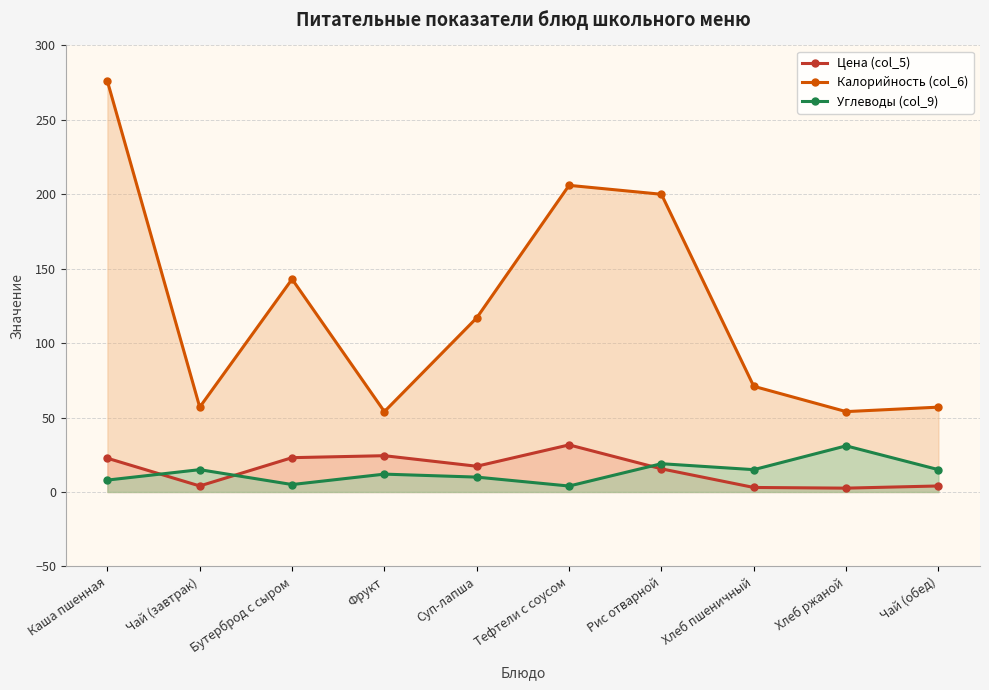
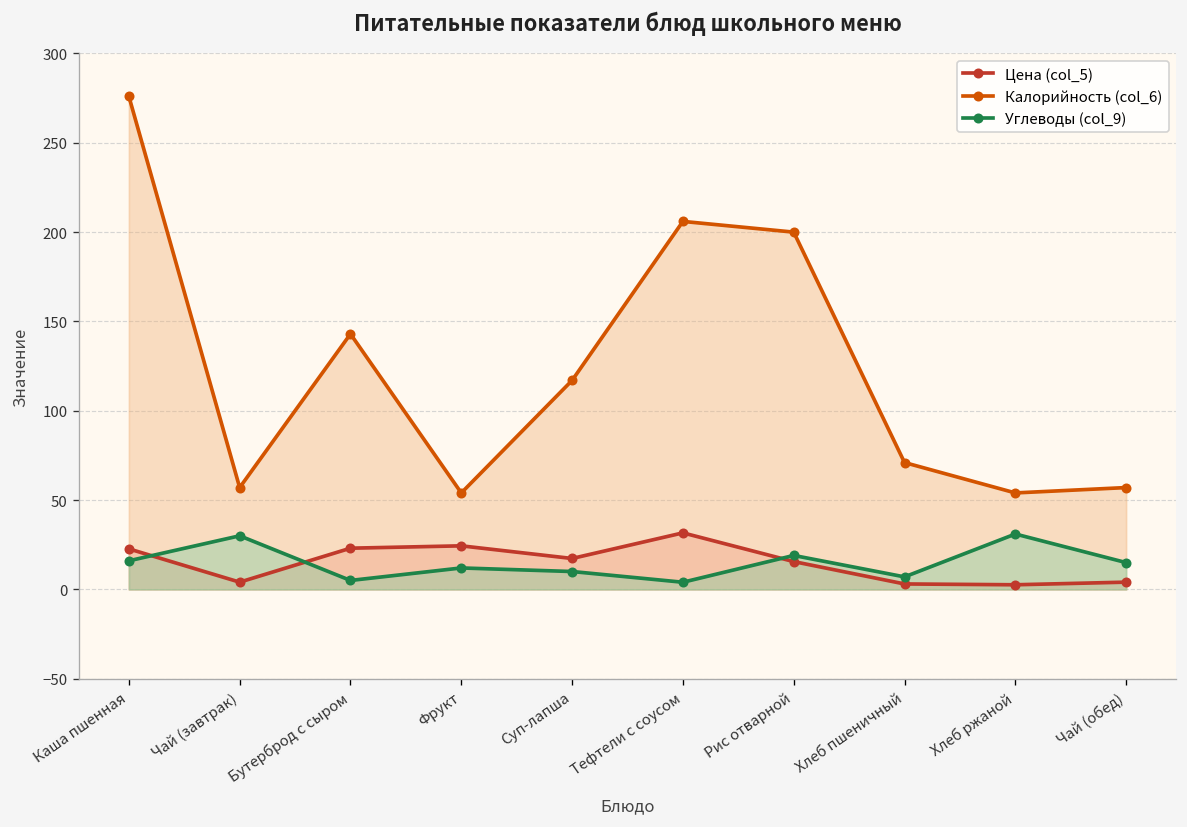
  {
    "Углеводы (col_9)": {
-     "Каша пшенная": 8,
-     "Чай (завтрак)": 15,
+     "Каша пшенная": 16,
+     "Чай (завтрак)": 30,
      "Бутерброд с сыром": 5,
      "Фрукт": 12,
      "Суп-лапша": 10,
      "Тефтели с соусом": 4,
      "Рис отварной": 19,
-     "Хлеб пшеничный": 15,
+     "Хлеб пшеничный": 7,
      "Хлеб ржаной": 31,
      "Чай (обед)": 15
    }
  }
